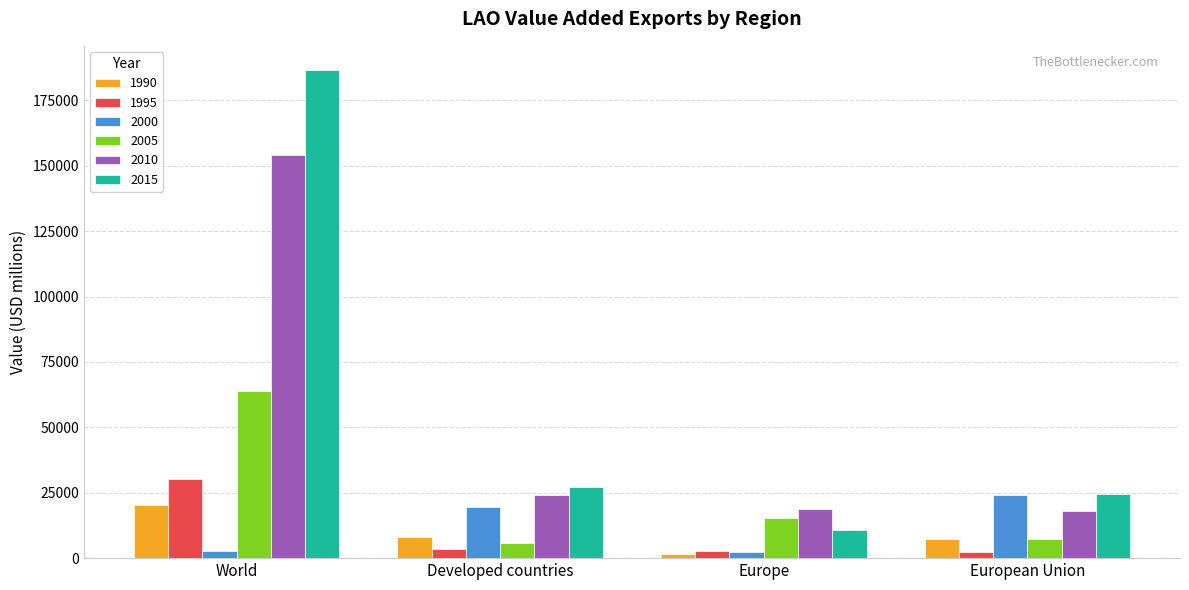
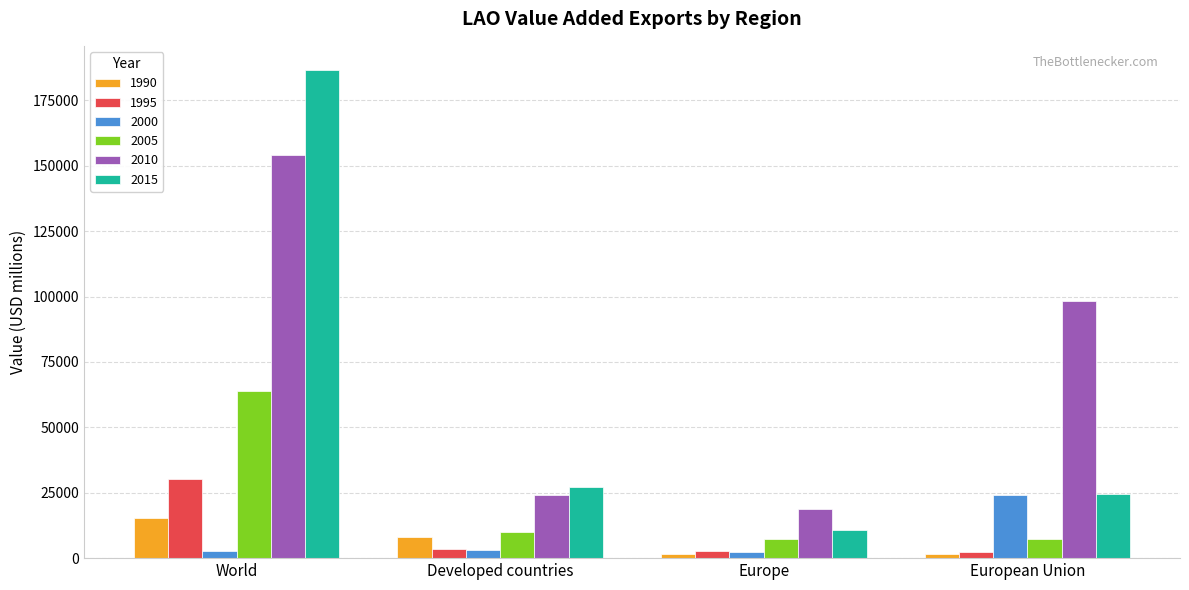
  {
    "1990": {
-     "World": 20000,
+     "World": 15000,
      "Developed countries": 8000,
      "Europe": 2000,
-     "European Union": 7000
+     "European Union": 2000
    },
    "1995": {
      "World": 30000,
      "Developed countries": 3000,
      "Europe": 3000,
      "European Union": 2000
    },
    "2000": {
      "World": 3000,
-     "Developed countries": 20000,
+     "Developed countries": 3000,
      "Europe": 2000,
      "European Union": 24000
    },
    "2005": {
      "World": 64000,
-     "Developed countries": 6000,
-     "Europe": 15000,
+     "Developed countries": 10000,
+     "Europe": 7000,
      "European Union": 7000
    },
    "2010": {
      "World": 154000,
      "Developed countries": 24000,
      "Europe": 19000,
-     "European Union": 18000
+     "European Union": 98000
    },
    "2015": {
      "World": 186000,
      "Developed countries": 27000,
      "Europe": 11000,
      "European Union": 25000
    }
  }
